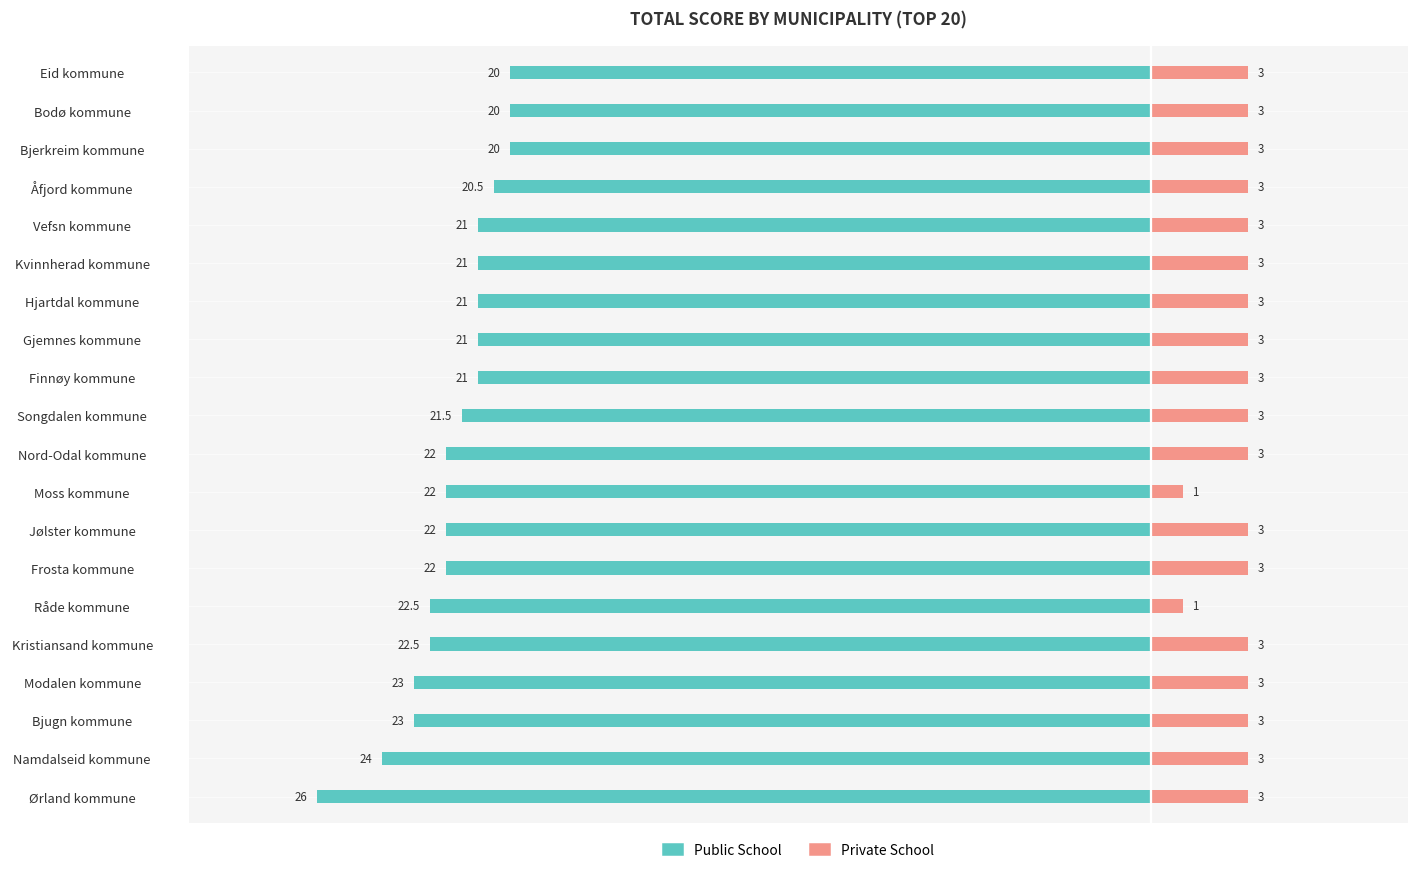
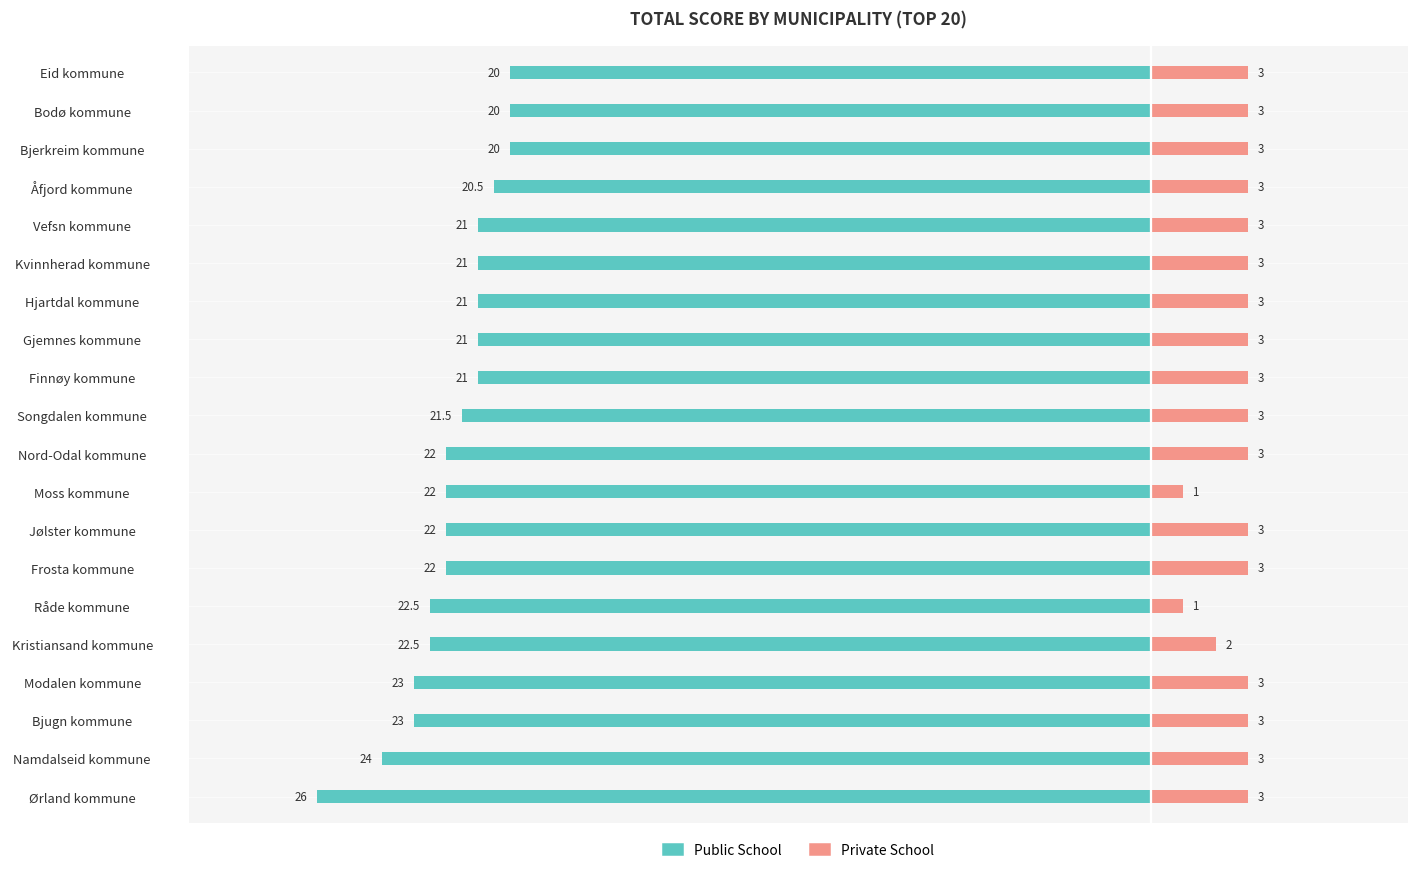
  {
    "Private School": {
      "Eid kommune": 3,
      "Bodø kommune": 3,
      "Bjerkreim kommune": 3,
      "Åfjord kommune": 3,
      "Vefsn kommune": 3,
      "Kvinnherad kommune": 3,
      "Hjartdal kommune": 3,
      "Gjemnes kommune": 3,
      "Finnøy kommune": 3,
      "Songdalen kommune": 3,
      "Nord-Odal kommune": 3,
      "Moss kommune": 1,
      "Jølster kommune": 3,
      "Frosta kommune": 3,
      "Råde kommune": 1,
-     "Kristiansand kommune": 3,
+     "Kristiansand kommune": 2,
      "Modalen kommune": 3,
      "Bjugn kommune": 3,
      "Namdalseid kommune": 3,
      "Ørland kommune": 3
    }
  }
